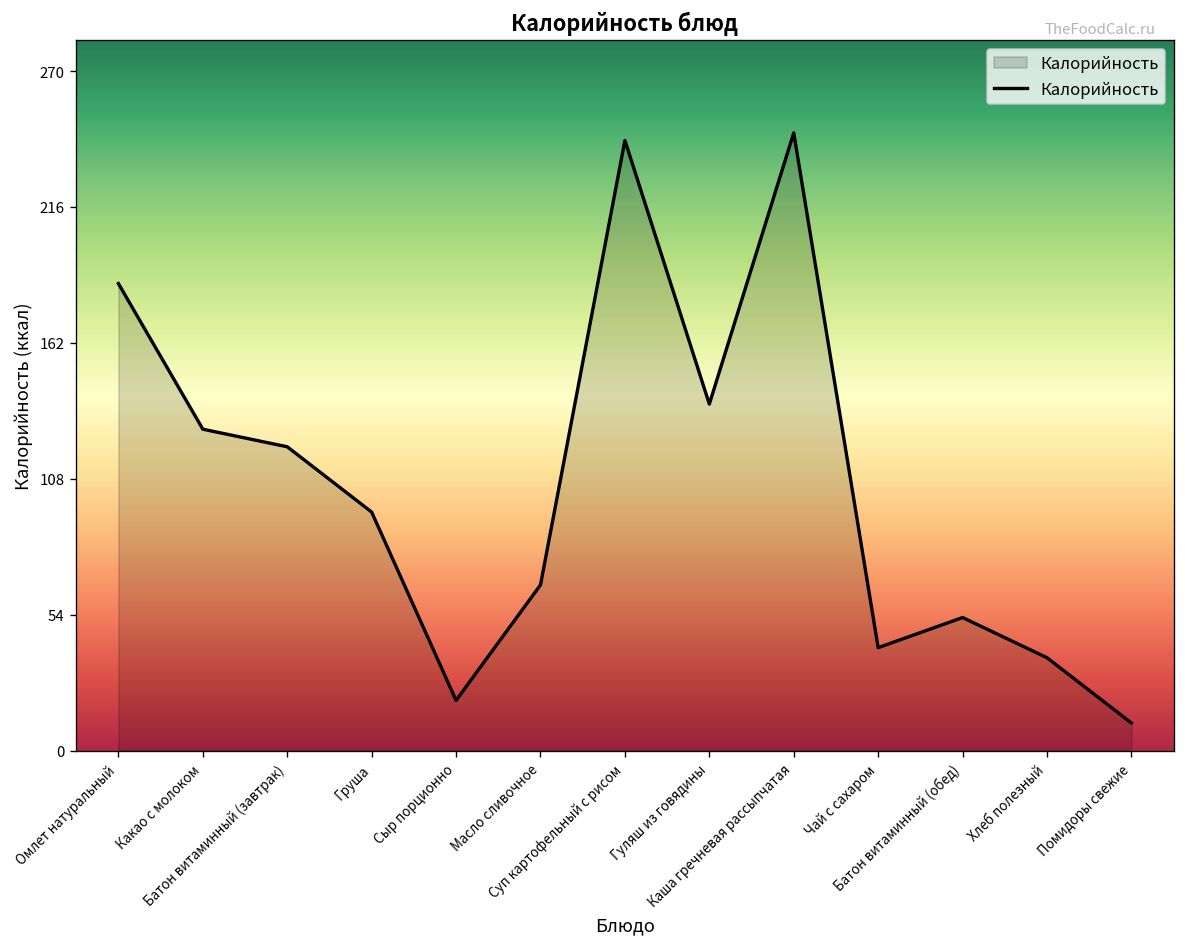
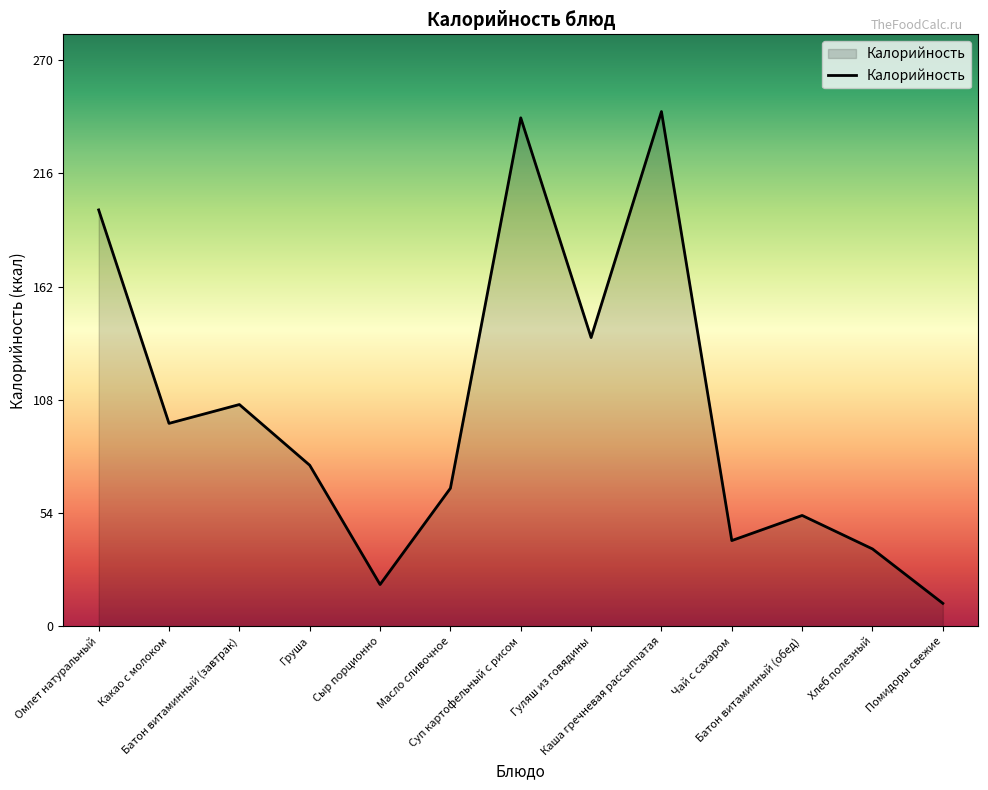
  {
-   "Омлет натуральный": 186,
-   "Какао с молоком": 128,
-   "Батон витаминный (завтрак)": 121,
-   "Груша": 95,
+   "Омлет натуральный": 199,
+   "Какао с молоком": 97,
+   "Батон витаминный (завтрак)": 106,
+   "Груша": 77,
    "Сыр порционно": 20,
    "Масло сливочное": 66,
    "Суп картофельный с рисом": 243,
    "Гуляш из говядины": 138,
    "Каша гречневая рассыпчатая": 246,
    "Чай с сахаром": 41,
    "Батон витаминный (обед)": 53,
    "Хлеб полезный": 37,
    "Помидоры свежие": 11
  }
